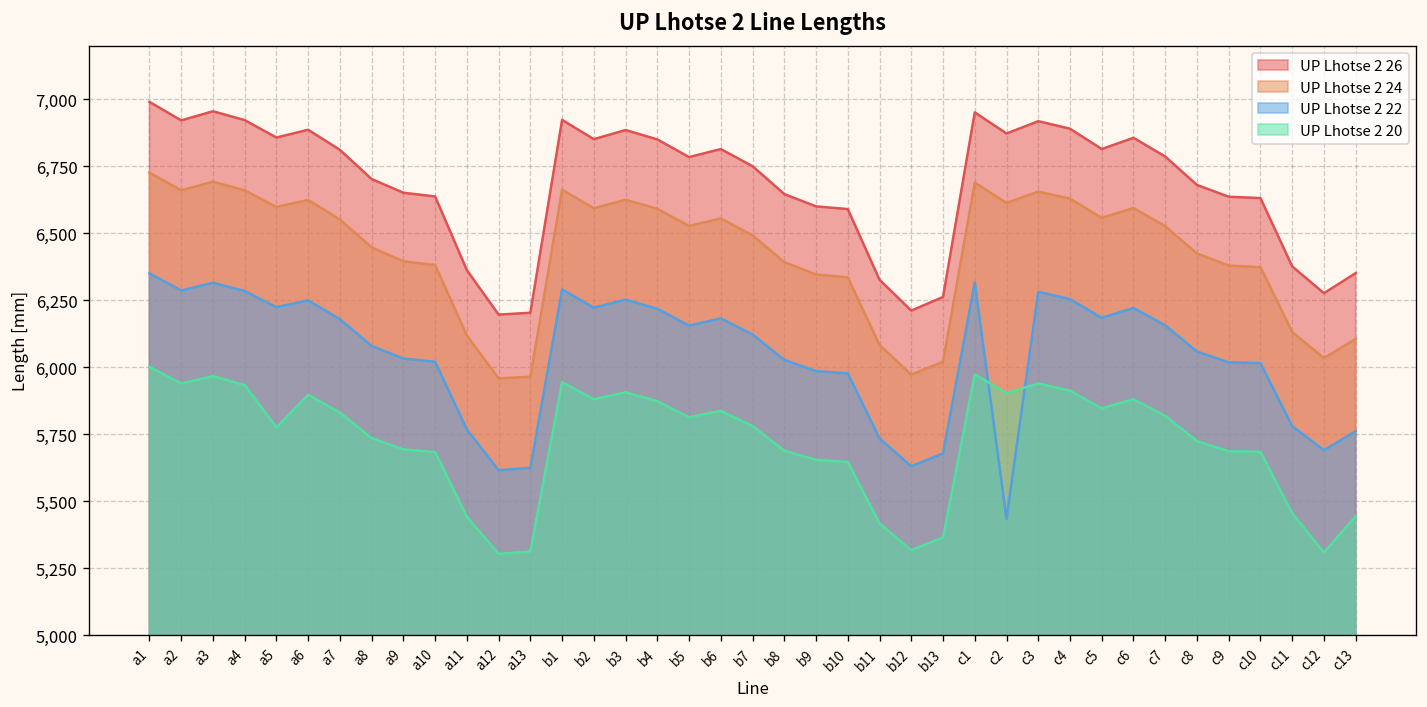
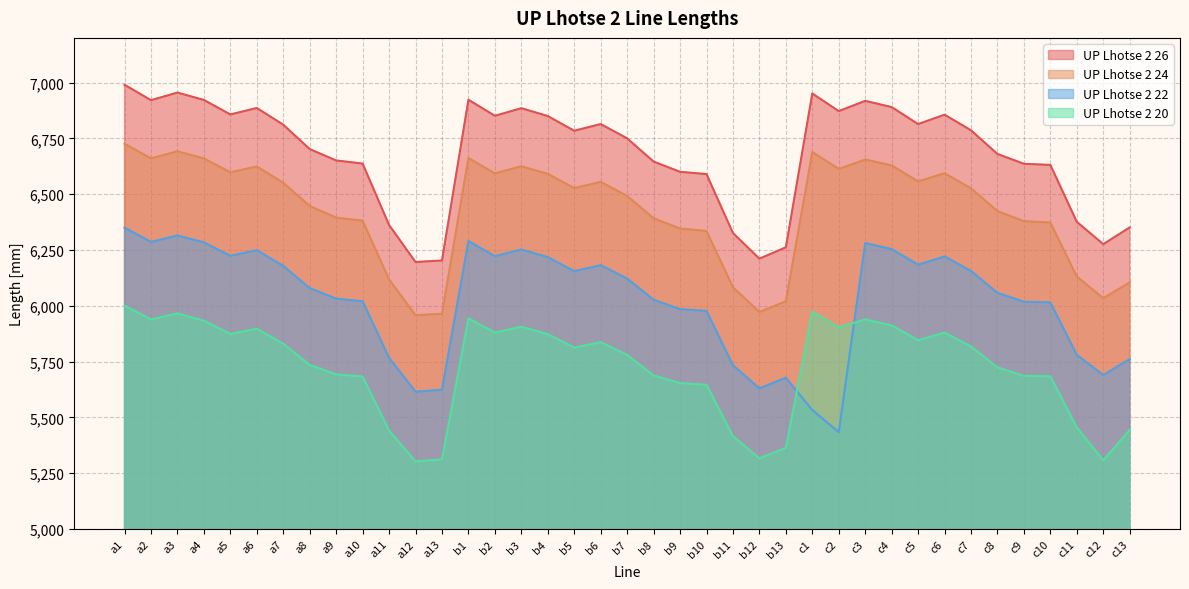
  {
    "UP Lhotse 2 22": {
      "a1": "6,350",
      "a2": "6,290",
      "a3": "6,320",
      "a4": "6,280",
      "a5": "6,220",
      "a6": "6,250",
      "a7": "6,180",
      "a8": "6,080",
      "a9": "6,030",
      "a10": "6,020",
      "a11": "5,770",
      "a12": "5,620",
      "a13": "5,620",
      "b1": "6,290",
      "b2": "6,220",
      "b3": "6,250",
      "b4": "6,220",
      "b5": "6,160",
      "b6": "6,180",
      "b7": "6,120",
      "b8": "6,030",
      "b9": "5,990",
      "b10": "5,980",
      "b11": "5,730",
      "b12": "5,630",
      "b13": "5,680",
-     "c1": "6,320",
+     "c1": "5,530",
      "c2": "5,430",
      "c3": "6,280",
      "c4": "6,250",
      "c5": "6,180",
      "c6": "6,220",
      "c7": "6,160",
      "c8": "6,060",
      "c9": "6,020",
      "c10": "6,020",
      "c11": "5,780",
      "c12": "5,690",
      "c13": "5,760"
    },
    "UP Lhotse 2 20": {
      "a1": "6,000",
      "a2": "5,940",
      "a3": "5,970",
      "a4": "5,930",
-     "a5": "5,780",
+     "a5": "5,870",
      "a6": "5,900",
      "a7": "5,830",
      "a8": "5,740",
      "a9": "5,690",
      "a10": "5,680",
      "a11": "5,440",
      "a12": "5,300",
      "a13": "5,310",
      "b1": "5,940",
      "b2": "5,880",
      "b3": "5,910",
      "b4": "5,870",
      "b5": "5,810",
      "b6": "5,840",
      "b7": "5,780",
      "b8": "5,690",
      "b9": "5,650",
      "b10": "5,650",
      "b11": "5,420",
      "b12": "5,320",
      "b13": "5,360",
      "c1": "5,970",
      "c2": "5,900",
      "c3": "5,940",
      "c4": "5,910",
      "c5": "5,850",
      "c6": "5,880",
      "c7": "5,820",
      "c8": "5,720",
      "c9": "5,690",
      "c10": "5,680",
      "c11": "5,460",
      "c12": "5,310",
      "c13": "5,440"
    }
  }
